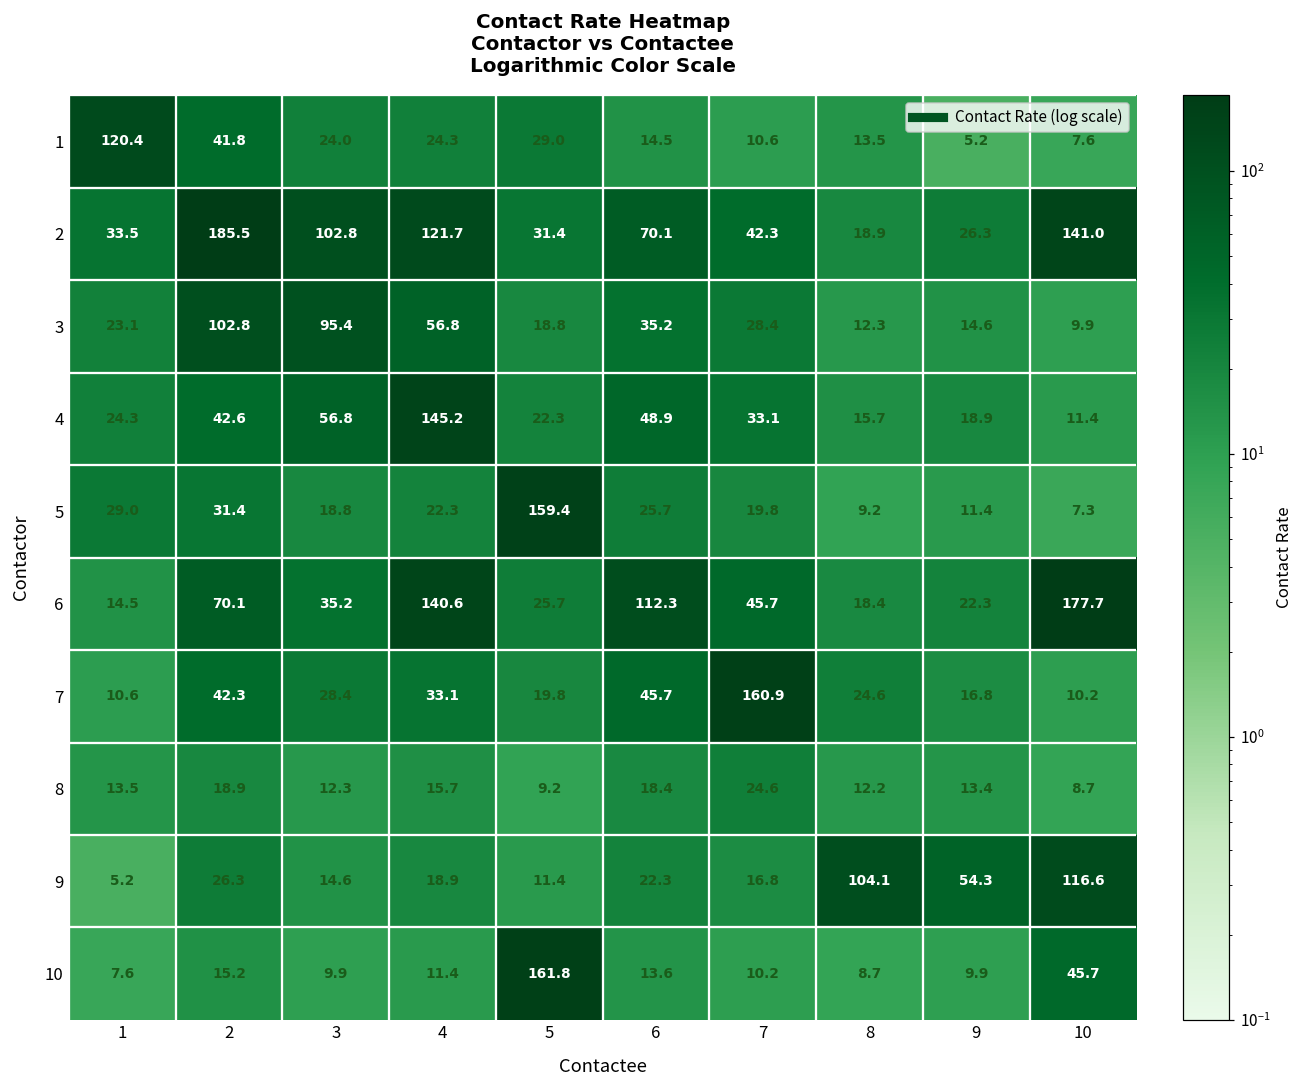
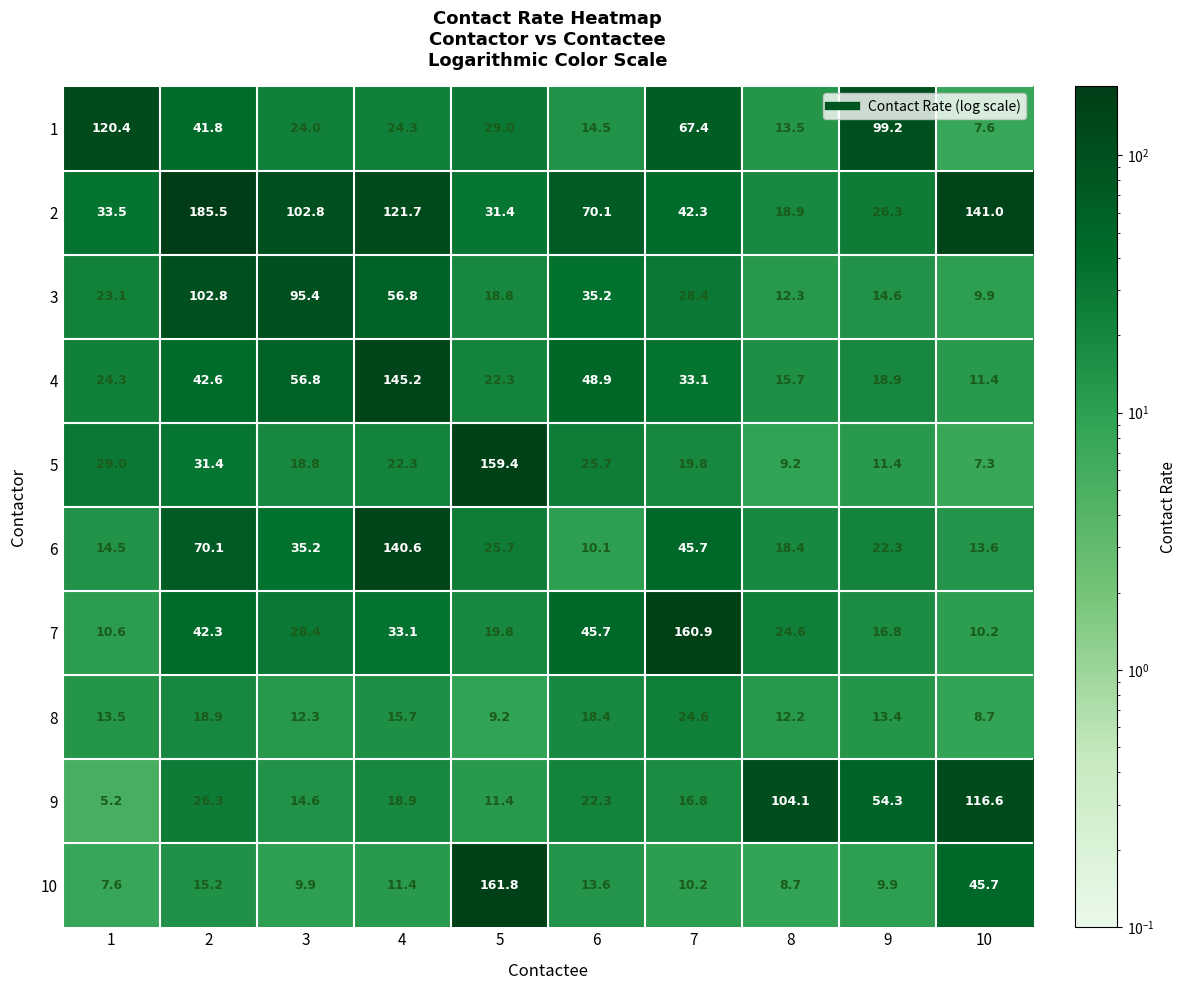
  {
    "1": {
      "1": 120.4,
      "2": 41.8,
      "6": 14.5,
-     "7": 10.6,
+     "7": 67.4,
      "8": 13.5,
-     "9": 5.2,
+     "9": 99.2,
      "10": 7.6
    },
    "2": {
      "1": 33.5,
      "2": 185.5,
      "3": 102.8,
      "4": 121.7,
      "5": 31.4,
      "6": 70.1,
      "7": 42.3,
      "10": 141.0
    },
    "3": {
      "2": 102.8,
      "3": 95.4,
      "4": 56.8,
      "6": 35.2,
      "8": 12.3,
      "9": 14.6,
      "10": 9.9
    },
    "4": {
      "2": 42.6,
      "3": 56.8,
      "4": 145.2,
      "6": 48.9,
      "7": 33.1,
      "8": 15.7,
      "10": 11.4
    },
    "5": {
      "2": 31.4,
      "5": 159.4,
      "8": 9.2,
      "9": 11.4,
      "10": 7.3
    },
    "6": {
      "1": 14.5,
      "2": 70.1,
      "3": 35.2,
      "4": 140.6,
-     "6": 112.3,
+     "6": 10.1,
      "7": 45.7,
-     "10": 177.7
+     "10": 13.6
    },
    "7": {
      "1": 10.6,
      "2": 42.3,
      "4": 33.1,
      "6": 45.7,
      "7": 160.9,
      "9": 16.8,
      "10": 10.2
    },
    "8": {
      "1": 13.5,
      "3": 12.3,
      "4": 15.7,
      "5": 9.2,
      "8": 12.2,
      "9": 13.4,
      "10": 8.7
    },
    "9": {
      "1": 5.2,
      "3": 14.6,
      "5": 11.4,
      "7": 16.8,
      "8": 104.1,
      "9": 54.3,
      "10": 116.6
    },
    "10": {
      "1": 7.6,
      "2": 15.2,
      "3": 9.9,
      "4": 11.4,
      "5": 161.8,
      "6": 13.6,
      "7": 10.2,
      "8": 8.7,
      "9": 9.9,
      "10": 45.7
    }
  }
